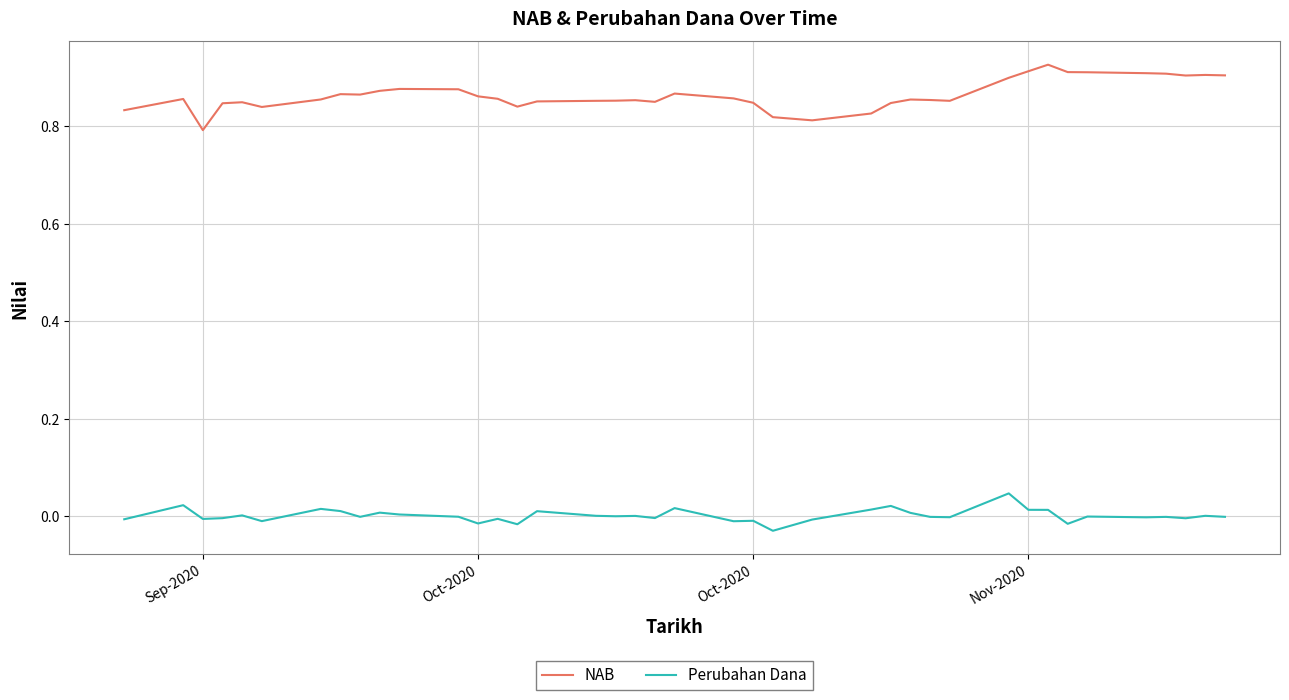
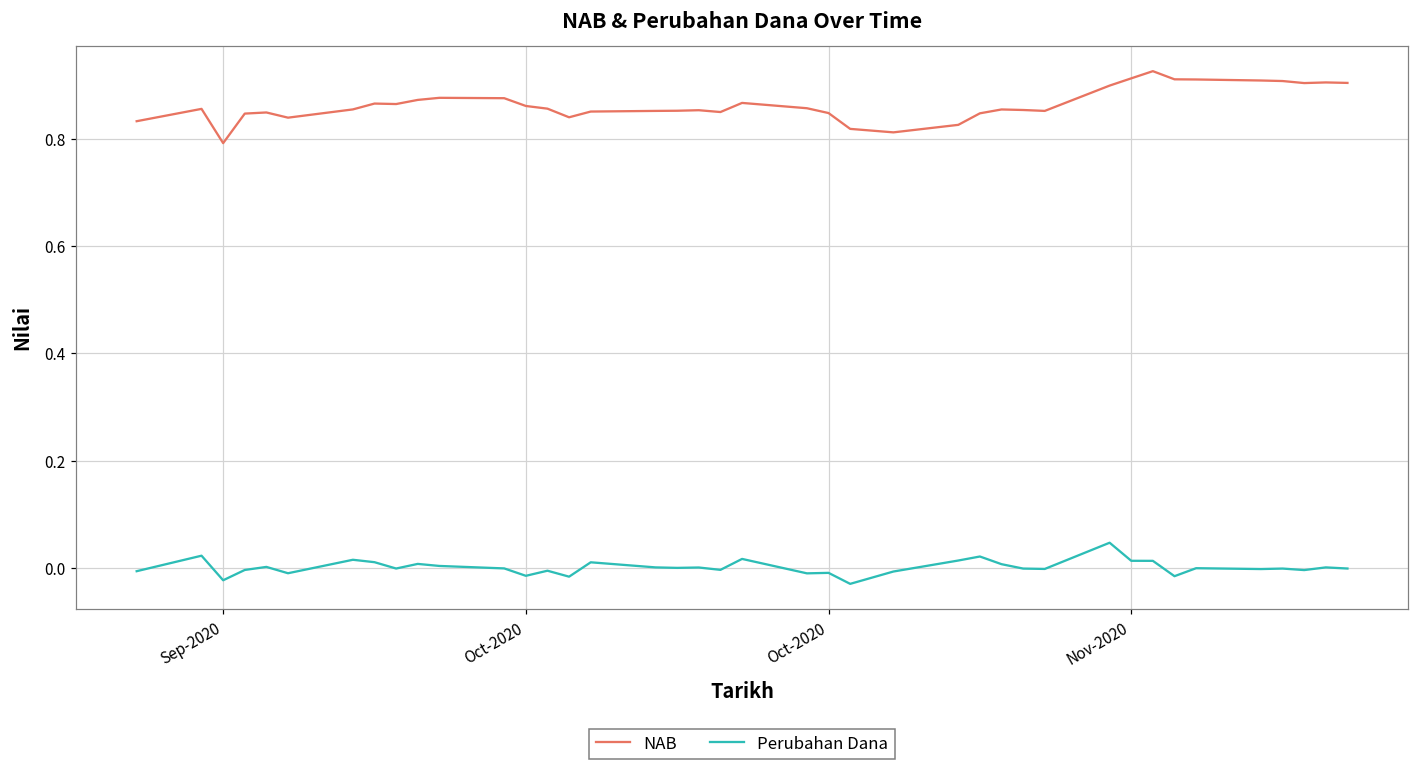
  {
    "NAB": {
      "Sep-2020": 0.79,
      "Nov-2020": 0.91
    },
    "Perubahan Dana": {
-     "Sep-2020": -0.01,
+     "Sep-2020": -0.02,
      "Nov-2020": 0.01
    }
  }
